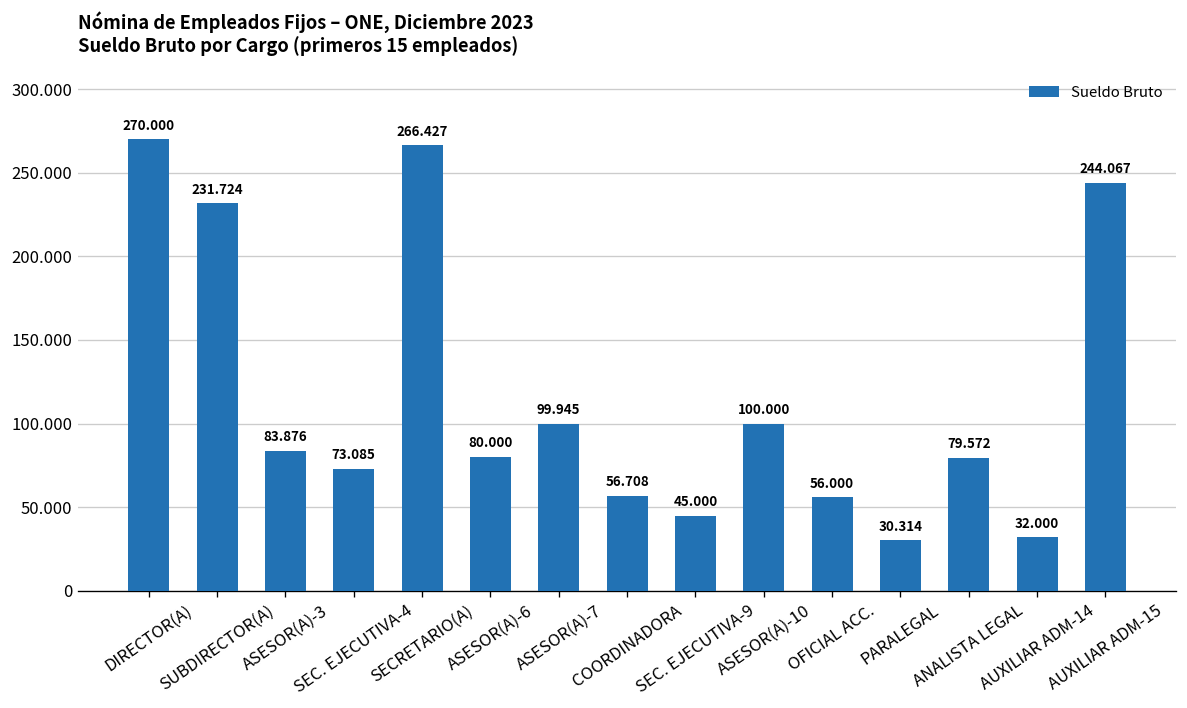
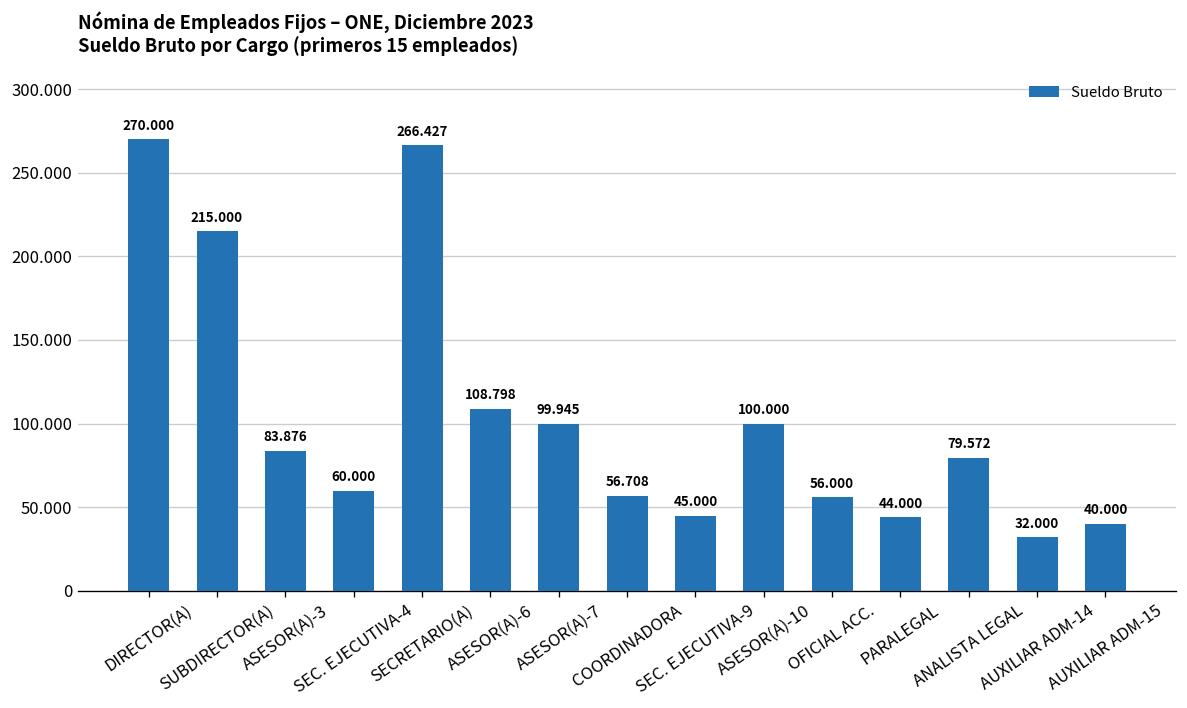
  {
-   "SUBDIRECTOR(A)": 231.724,
-   "SEC. EJECUTIVA-4": 73.085,
-   "ASESOR(A)-6": 80.000,
-   "PARALEGAL": 30.314,
-   "AUXILIAR ADM-15": 244.067
+   "SUBDIRECTOR(A)": 215.000,
+   "SEC. EJECUTIVA-4": 60.000,
+   "ASESOR(A)-6": 108.798,
+   "PARALEGAL": 44.000,
+   "AUXILIAR ADM-15": 40.000
  }
